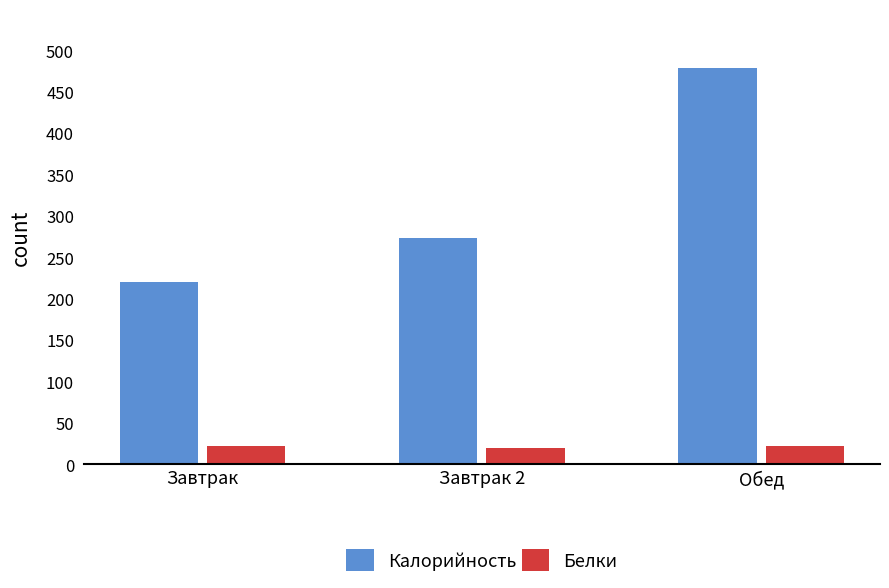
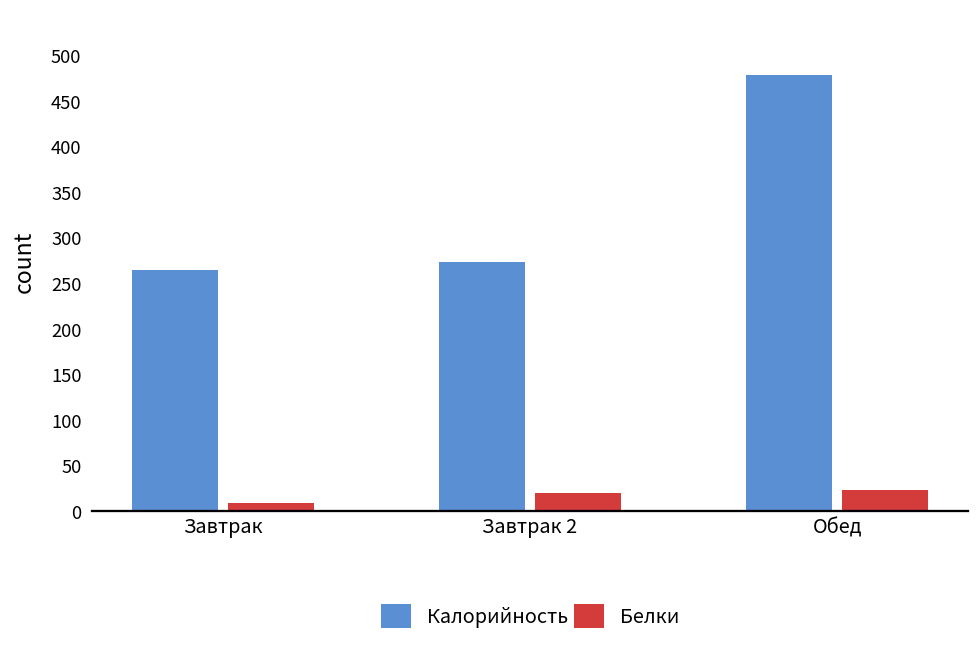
  {
    "Калорийность": {
-     "Завтрак": 220,
+     "Завтрак": 260,
      "Завтрак 2": 270,
      "Обед": 480
    },
    "Белки": {
-     "Завтрак": 20,
+     "Завтрак": 10,
      "Завтрак 2": 20,
      "Обед": 20
    }
  }
